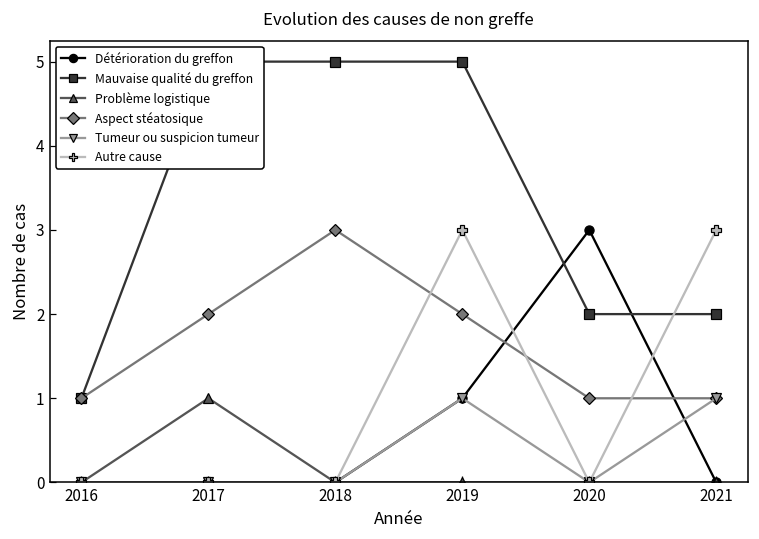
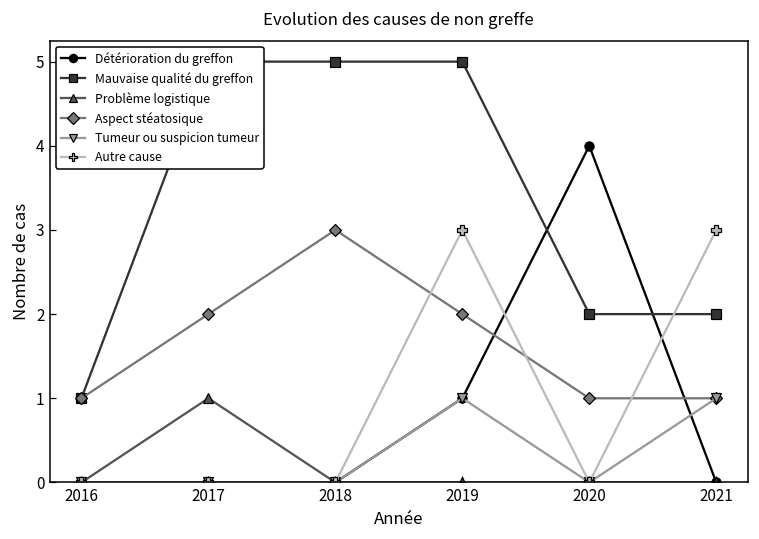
  {
    "Détérioration du greffon": {
-     "2020": 3
+     "2020": 4
    }
  }
